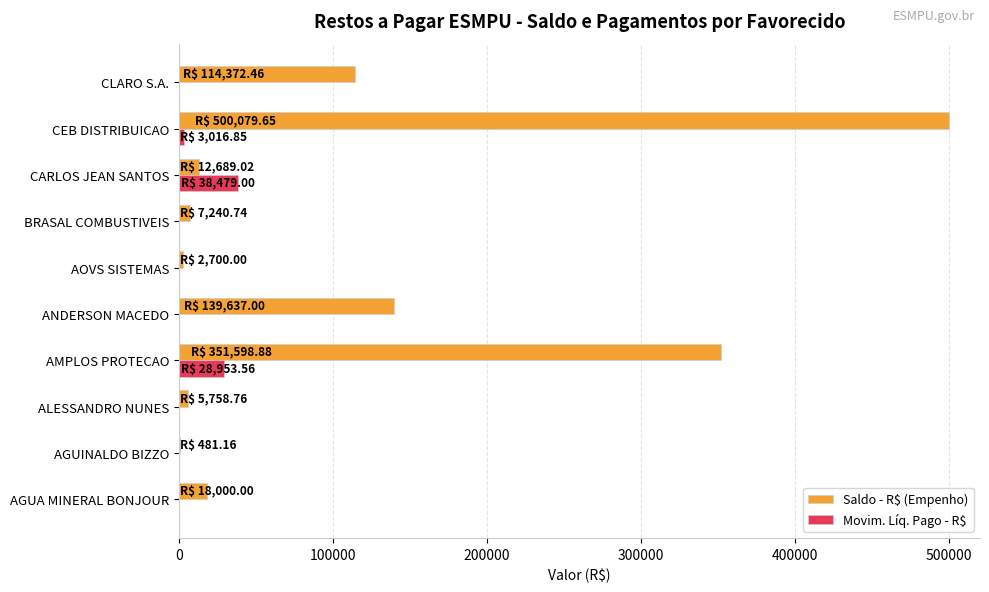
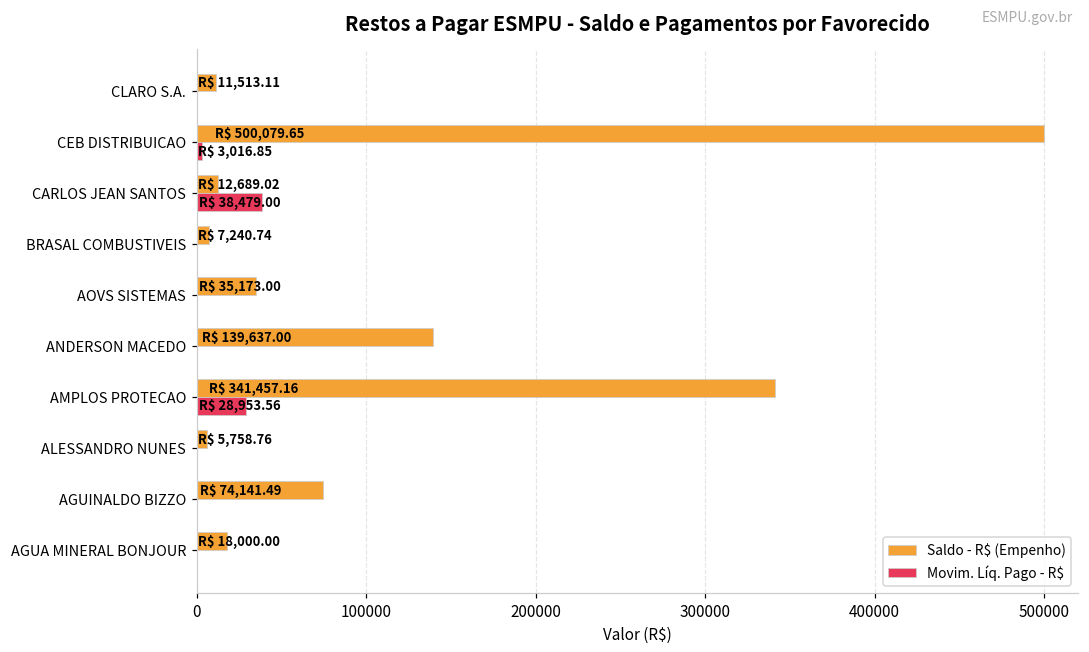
  {
    "Saldo - R$ (Empenho)": {
-     "CLARO S.A.": "114,372.46",
+     "CLARO S.A.": "11,513.11",
      "CEB DISTRIBUICAO": "500,079.65",
      "CARLOS JEAN SANTOS": "12,689.02",
      "BRASAL COMBUSTIVEIS": "7,240.74",
-     "AOVS SISTEMAS": "2,700.00",
+     "AOVS SISTEMAS": "35,173.00",
      "ANDERSON MACEDO": "139,637.00",
-     "AMPLOS PROTECAO": "351,598.88",
+     "AMPLOS PROTECAO": "341,457.16",
      "ALESSANDRO NUNES": "5,758.76",
-     "AGUINALDO BIZZO": "481.16",
+     "AGUINALDO BIZZO": "74,141.49",
      "AGUA MINERAL BONJOUR": "18,000.00"
    },
    "Movim. Líq. Pago - R$": {
      "CEB DISTRIBUICAO": "3,016.85",
      "CARLOS JEAN SANTOS": "38,479.00",
      "AMPLOS PROTECAO": "28,953.56"
    }
  }
